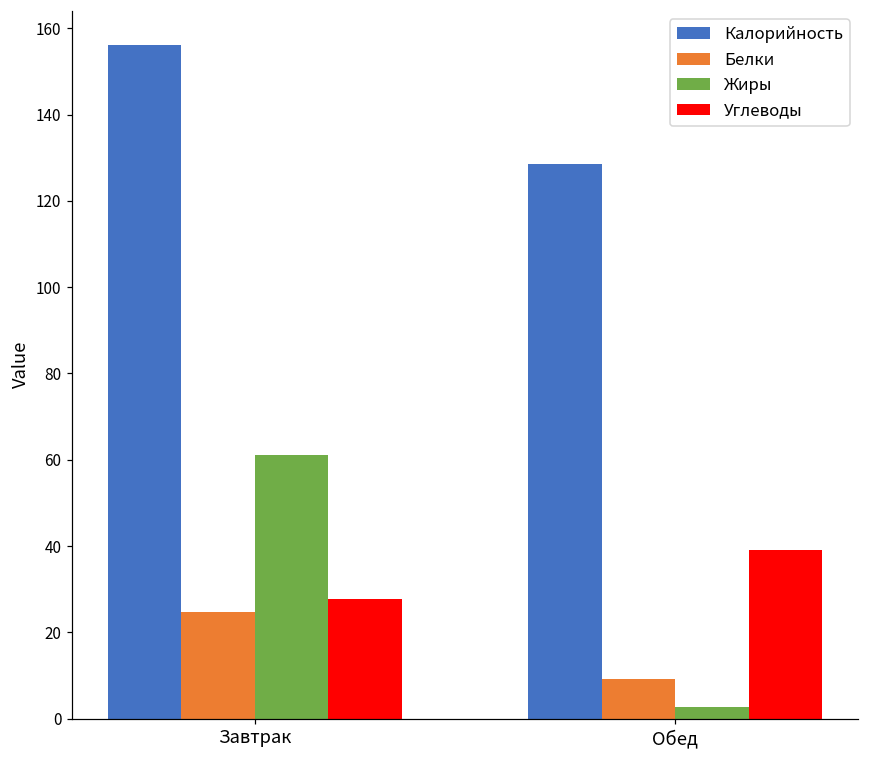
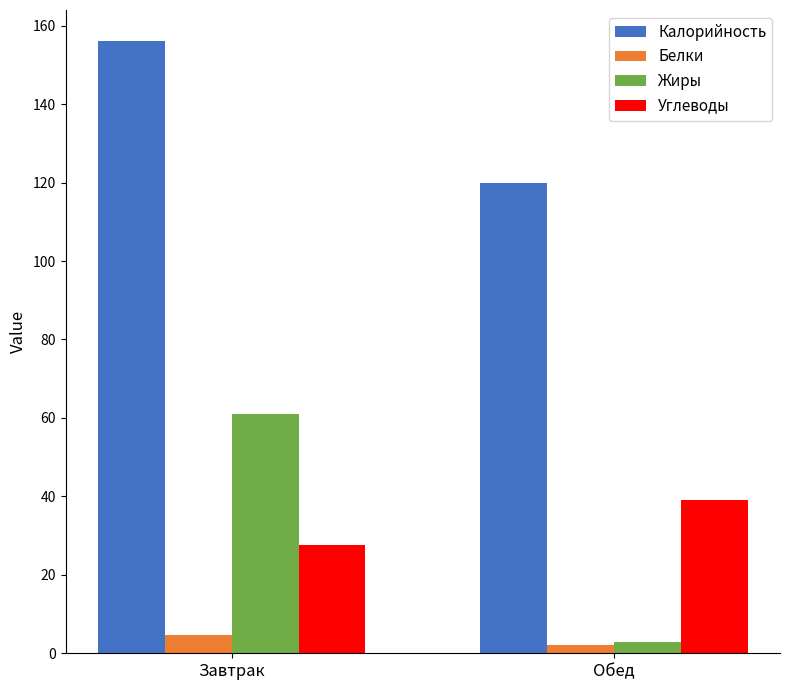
  {
    "Калорийность": {
      "Завтрак": 156,
-     "Обед": 129
+     "Обед": 120
    },
    "Белки": {
-     "Завтрак": 25,
-     "Обед": 9
+     "Завтрак": 5,
+     "Обед": 2
    },
    "Жиры": {
      "Завтрак": 61,
      "Обед": 3
    },
    "Углеводы": {
      "Завтрак": 28,
      "Обед": 39
    }
  }
